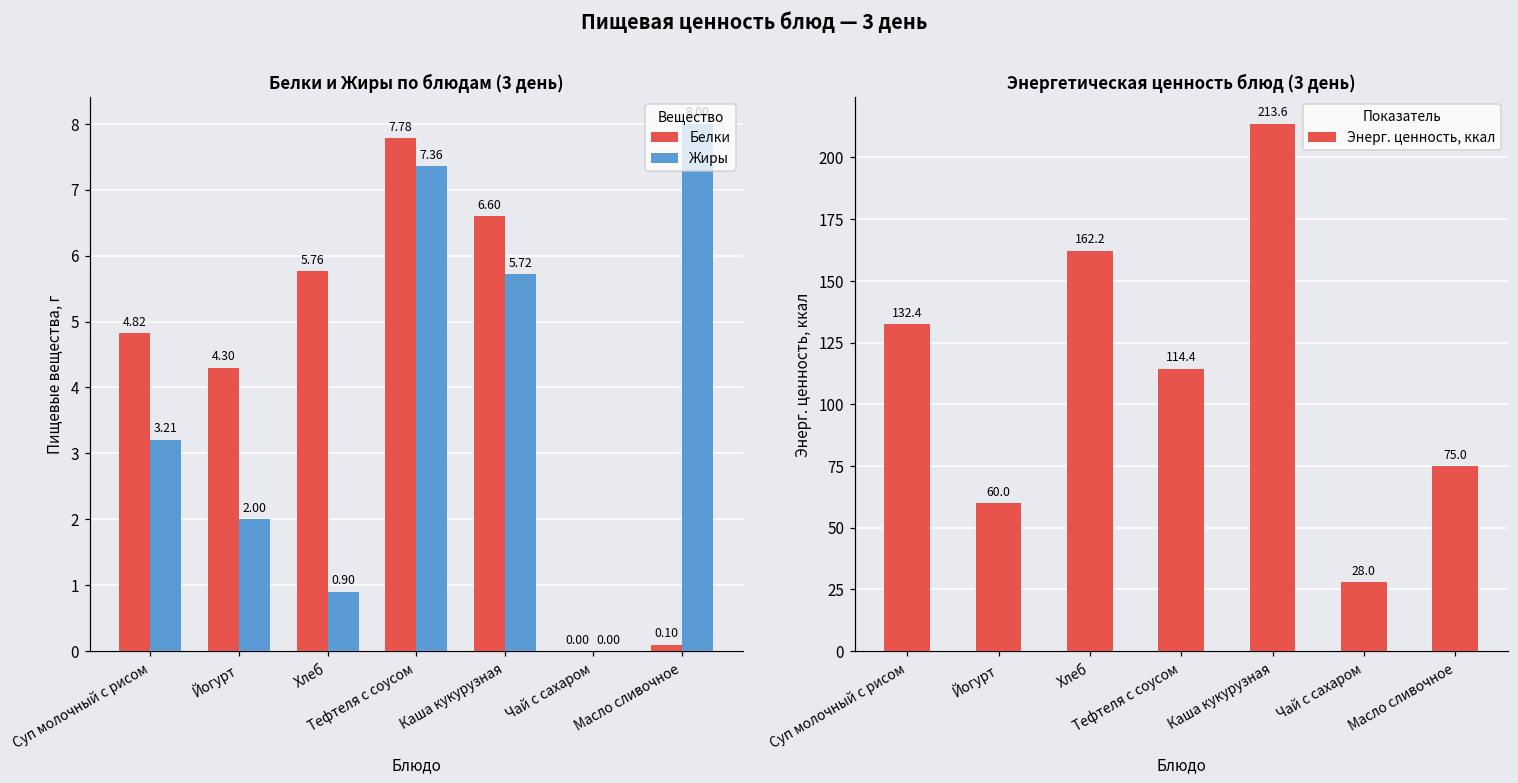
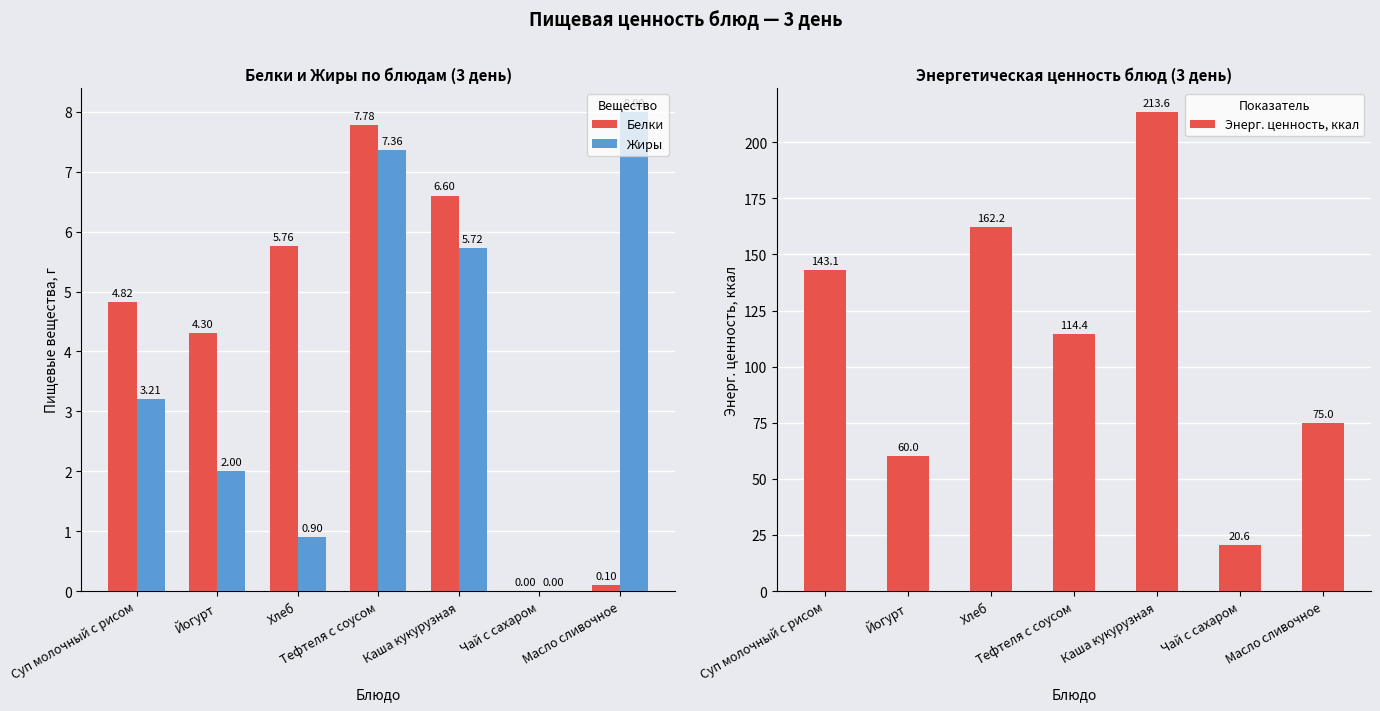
  {
    "Белки и Жиры по блюдам (3 день)": {
      "Белки": {
        "Суп молочный с рисом": 4.82,
        "Йогурт": 4.30,
        "Хлеб": 5.76,
        "Тефтеля с соусом": 7.78,
        "Каша кукурузная": 6.60,
        "Чай с сахаром": 0.00,
        "Масло сливочное": 0.10
      },
      "Жиры": {
        "Суп молочный с рисом": 3.21,
        "Йогурт": 2.00,
        "Хлеб": 0.90,
        "Тефтеля с соусом": 7.36,
        "Каша кукурузная": 5.72,
        "Чай с сахаром": 0.00
      }
    },
    "Энергетическая ценность блюд (3 день)": {
-     "Суп молочный с рисом": 132.4,
+     "Суп молочный с рисом": 143.1,
      "Йогурт": 60.0,
      "Хлеб": 162.2,
      "Тефтеля с соусом": 114.4,
      "Каша кукурузная": 213.6,
-     "Чай с сахаром": 28.0,
+     "Чай с сахаром": 20.6,
      "Масло сливочное": 75.0
    }
  }
